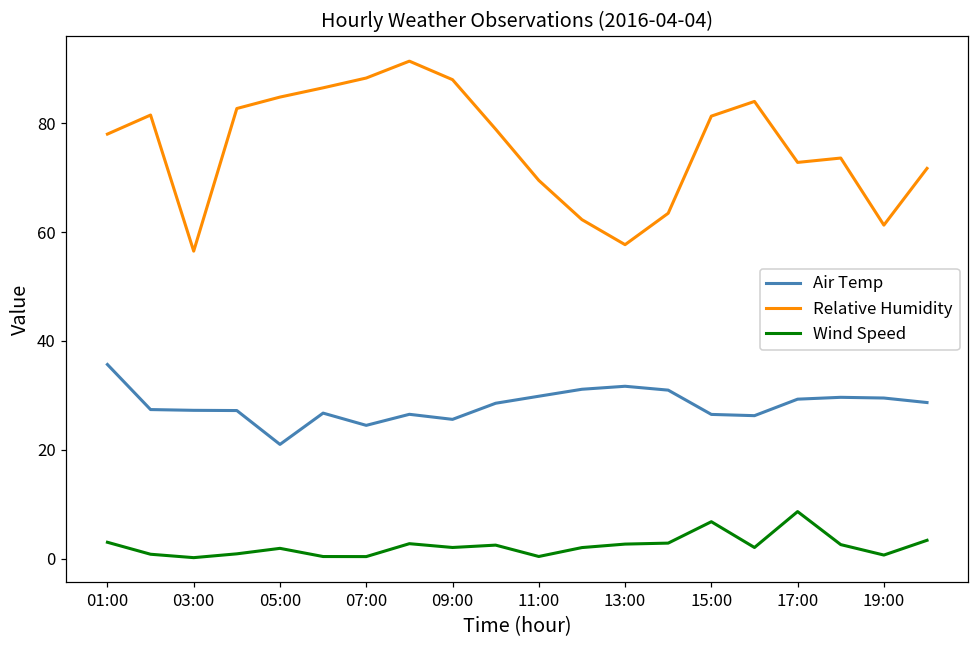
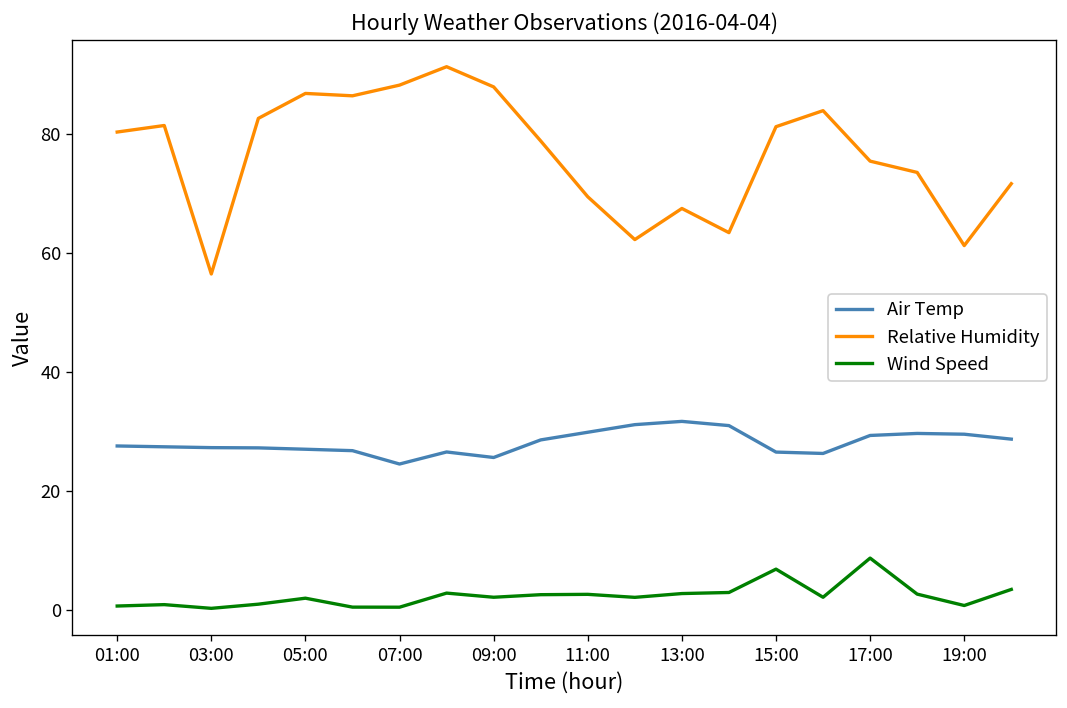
  {
    "Air Temp": {
-     "01:00": 36,
+     "01:00": 28,
      "03:00": 27,
-     "05:00": 21,
+     "05:00": 27,
      "07:00": 25,
      "09:00": 26,
      "11:00": 30,
      "13:00": 32,
      "15:00": 27,
      "17:00": 29,
      "19:00": 30
    },
    "Relative Humidity": {
-     "01:00": 78,
+     "01:00": 80,
      "03:00": 57,
-     "05:00": 85,
+     "05:00": 87,
      "07:00": 88,
      "09:00": 88,
      "11:00": 70,
-     "13:00": 58,
+     "13:00": 68,
      "15:00": 81,
-     "17:00": 73,
+     "17:00": 76,
      "19:00": 61
    },
    "Wind Speed": {
-     "01:00": 3,
+     "01:00": 1,
      "03:00": 0,
      "05:00": 2,
      "07:00": 0,
      "09:00": 2,
-     "11:00": 0,
+     "11:00": 3,
      "13:00": 3,
      "15:00": 7,
      "17:00": 9,
      "19:00": 1
    }
  }
